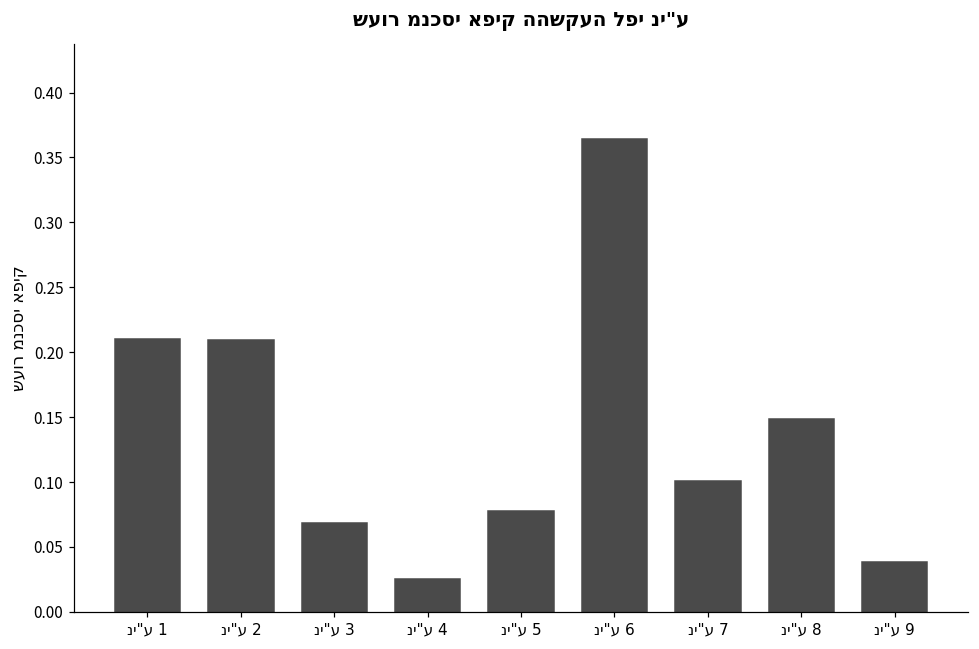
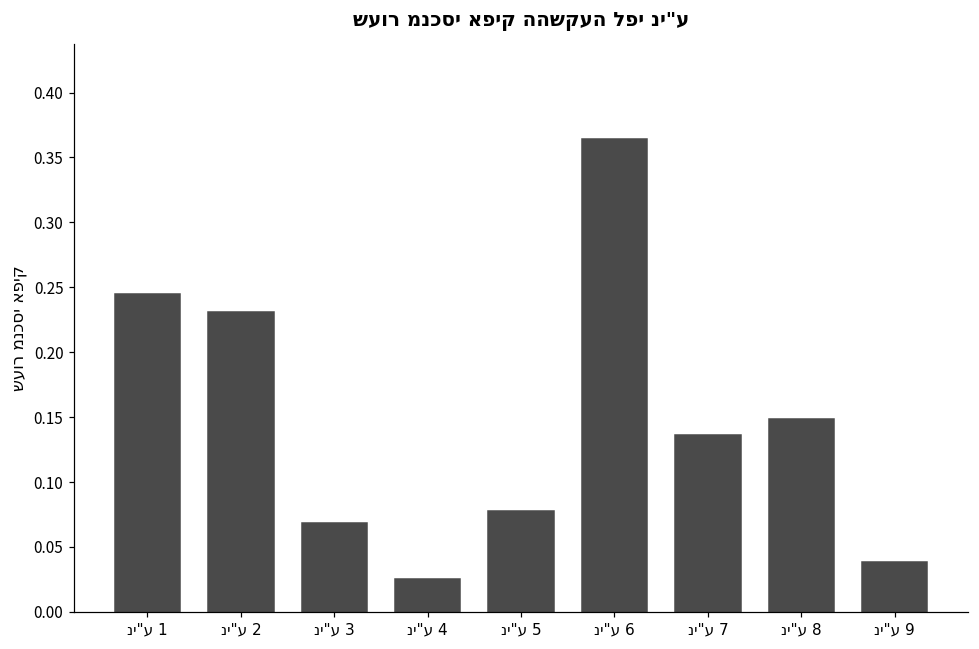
  {
-   "ני\"ע 1": 0.210,
-   "ני\"ע 2": 0.209,
+   "ני\"ע 1": 0.245,
+   "ני\"ע 2": 0.231,
    "ני\"ע 3": 0.068,
    "ני\"ע 4": 0.025,
    "ני\"ע 5": 0.078,
    "ני\"ע 6": 0.364,
-   "ני\"ע 7": 0.101,
+   "ני\"ע 7": 0.136,
    "ני\"ע 8": 0.148,
    "ני\"ע 9": 0.038
  }
